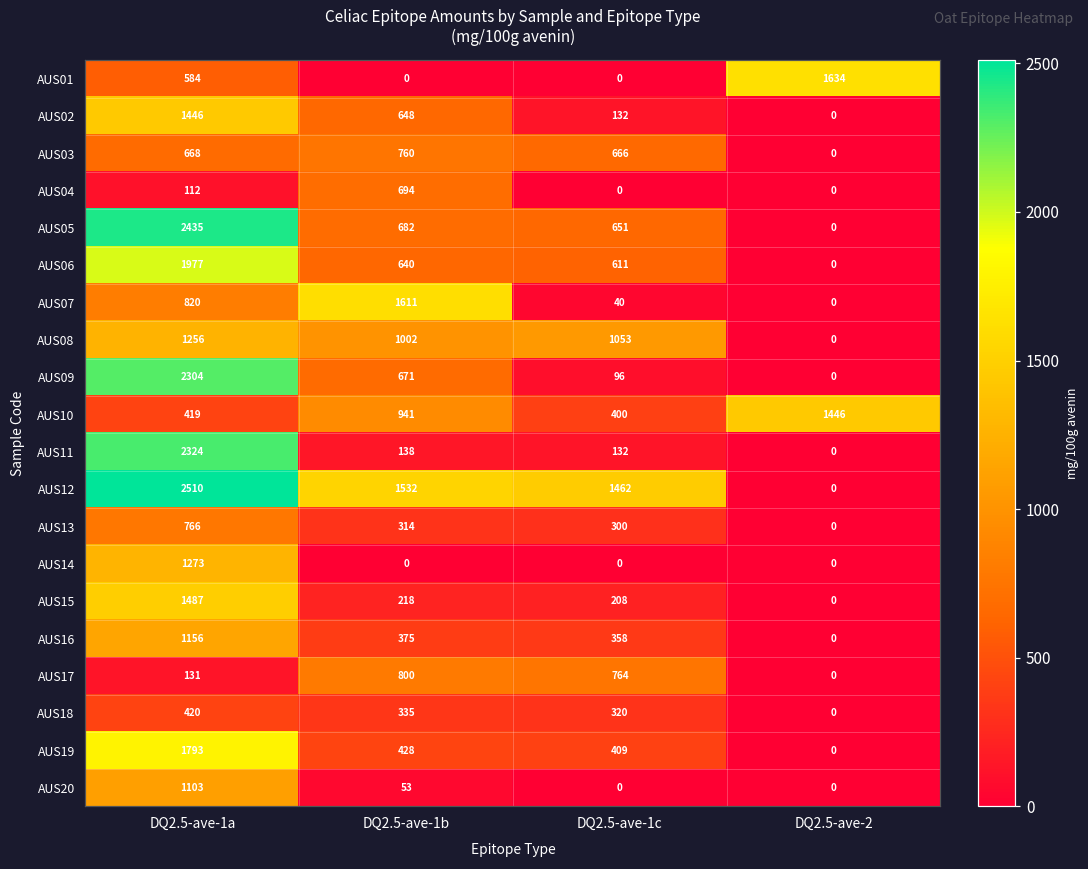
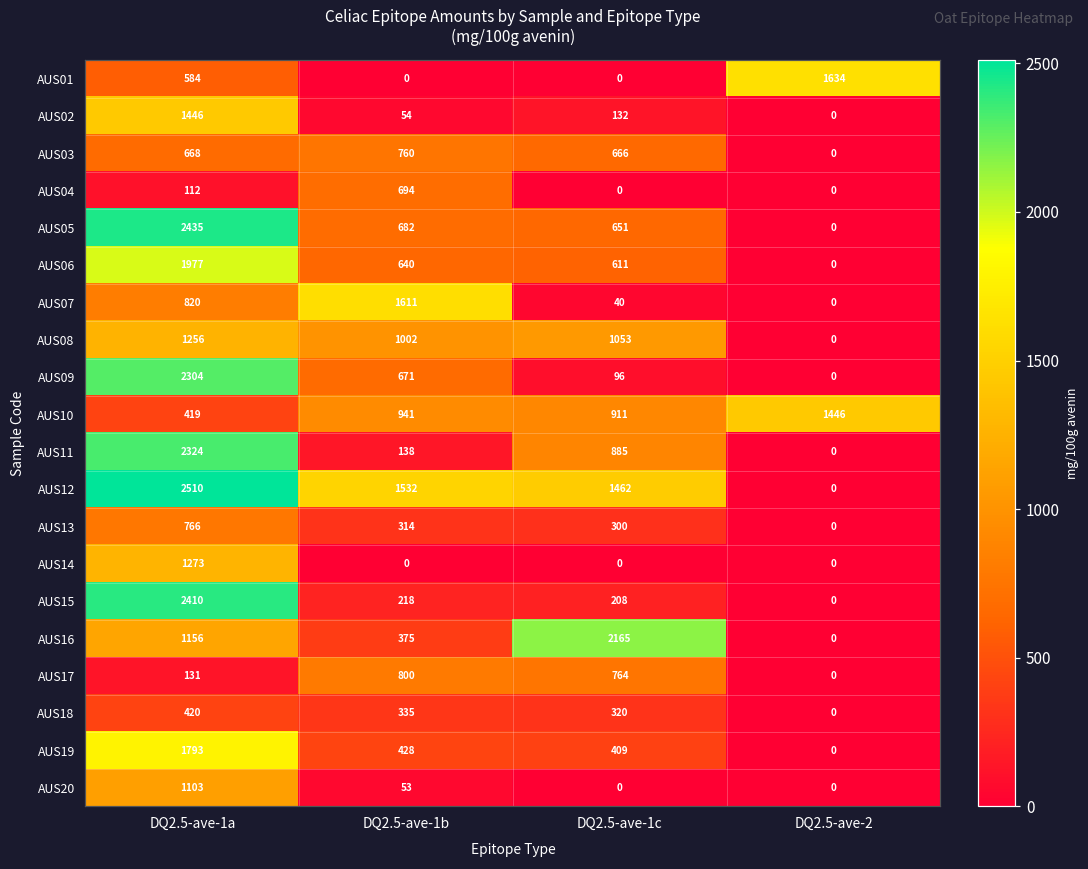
  {
    "AUS01": {
      "DQ2.5-ave-1a": 584,
      "DQ2.5-ave-1b": 0,
      "DQ2.5-ave-1c": 0,
      "DQ2.5-ave-2": 1634
    },
    "AUS02": {
      "DQ2.5-ave-1a": 1446,
-     "DQ2.5-ave-1b": 648,
+     "DQ2.5-ave-1b": 54,
      "DQ2.5-ave-1c": 132,
      "DQ2.5-ave-2": 0
    },
    "AUS03": {
      "DQ2.5-ave-1a": 668,
      "DQ2.5-ave-1b": 760,
      "DQ2.5-ave-1c": 666,
      "DQ2.5-ave-2": 0
    },
    "AUS04": {
      "DQ2.5-ave-1a": 112,
      "DQ2.5-ave-1b": 694,
      "DQ2.5-ave-1c": 0,
      "DQ2.5-ave-2": 0
    },
    "AUS05": {
      "DQ2.5-ave-1a": 2435,
      "DQ2.5-ave-1b": 682,
      "DQ2.5-ave-1c": 651,
      "DQ2.5-ave-2": 0
    },
    "AUS06": {
      "DQ2.5-ave-1a": 1977,
      "DQ2.5-ave-1b": 640,
      "DQ2.5-ave-1c": 611,
      "DQ2.5-ave-2": 0
    },
    "AUS07": {
      "DQ2.5-ave-1a": 820,
      "DQ2.5-ave-1b": 1611,
      "DQ2.5-ave-1c": 40,
      "DQ2.5-ave-2": 0
    },
    "AUS08": {
      "DQ2.5-ave-1a": 1256,
      "DQ2.5-ave-1b": 1002,
      "DQ2.5-ave-1c": 1053,
      "DQ2.5-ave-2": 0
    },
    "AUS09": {
      "DQ2.5-ave-1a": 2304,
      "DQ2.5-ave-1b": 671,
      "DQ2.5-ave-1c": 96,
      "DQ2.5-ave-2": 0
    },
    "AUS10": {
      "DQ2.5-ave-1a": 419,
      "DQ2.5-ave-1b": 941,
-     "DQ2.5-ave-1c": 400,
+     "DQ2.5-ave-1c": 911,
      "DQ2.5-ave-2": 1446
    },
    "AUS11": {
      "DQ2.5-ave-1a": 2324,
      "DQ2.5-ave-1b": 138,
-     "DQ2.5-ave-1c": 132,
+     "DQ2.5-ave-1c": 885,
      "DQ2.5-ave-2": 0
    },
    "AUS12": {
      "DQ2.5-ave-1a": 2510,
      "DQ2.5-ave-1b": 1532,
      "DQ2.5-ave-1c": 1462,
      "DQ2.5-ave-2": 0
    },
    "AUS13": {
      "DQ2.5-ave-1a": 766,
      "DQ2.5-ave-1b": 314,
      "DQ2.5-ave-1c": 300,
      "DQ2.5-ave-2": 0
    },
    "AUS14": {
      "DQ2.5-ave-1a": 1273,
      "DQ2.5-ave-1b": 0,
      "DQ2.5-ave-1c": 0,
      "DQ2.5-ave-2": 0
    },
    "AUS15": {
-     "DQ2.5-ave-1a": 1487,
+     "DQ2.5-ave-1a": 2410,
      "DQ2.5-ave-1b": 218,
      "DQ2.5-ave-1c": 208,
      "DQ2.5-ave-2": 0
    },
    "AUS16": {
      "DQ2.5-ave-1a": 1156,
      "DQ2.5-ave-1b": 375,
-     "DQ2.5-ave-1c": 358,
+     "DQ2.5-ave-1c": 2165,
      "DQ2.5-ave-2": 0
    },
    "AUS17": {
      "DQ2.5-ave-1a": 131,
      "DQ2.5-ave-1b": 800,
      "DQ2.5-ave-1c": 764,
      "DQ2.5-ave-2": 0
    },
    "AUS18": {
      "DQ2.5-ave-1a": 420,
      "DQ2.5-ave-1b": 335,
      "DQ2.5-ave-1c": 320,
      "DQ2.5-ave-2": 0
    },
    "AUS19": {
      "DQ2.5-ave-1a": 1793,
      "DQ2.5-ave-1b": 428,
      "DQ2.5-ave-1c": 409,
      "DQ2.5-ave-2": 0
    },
    "AUS20": {
      "DQ2.5-ave-1a": 1103,
      "DQ2.5-ave-1b": 53,
      "DQ2.5-ave-1c": 0,
      "DQ2.5-ave-2": 0
    }
  }
